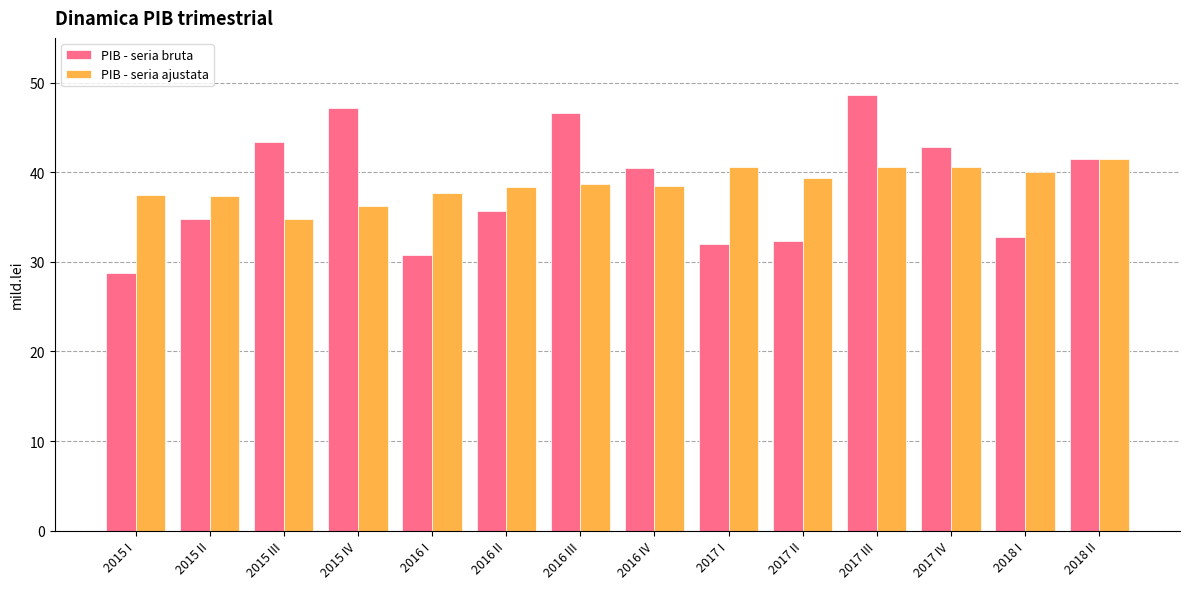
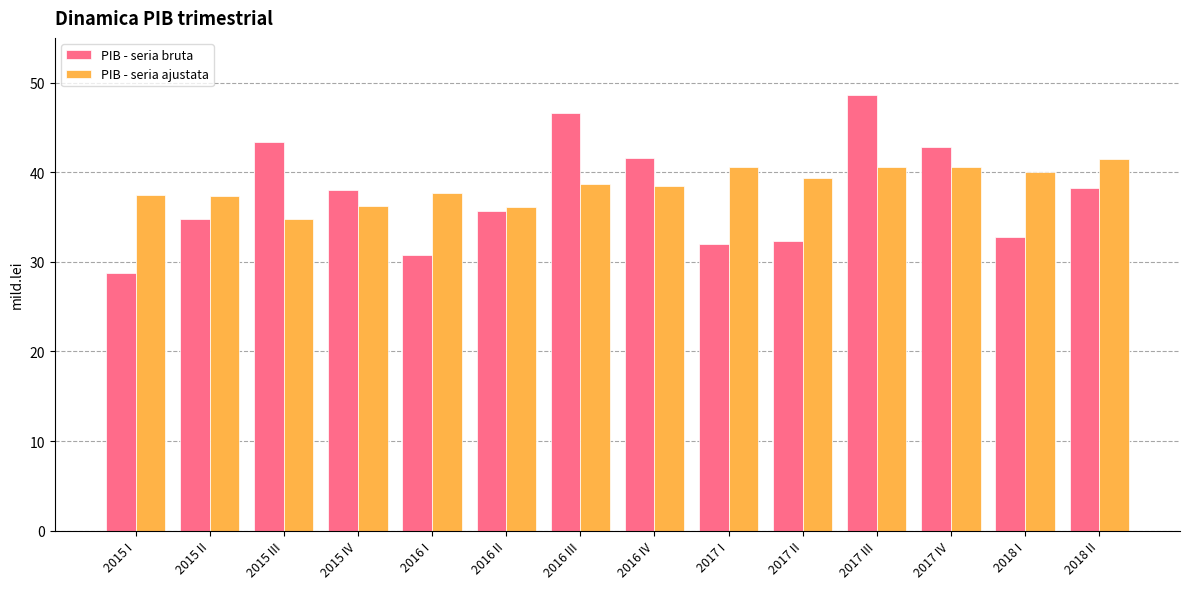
  {
    "PIB - seria bruta": {
      "2015 I": 29,
      "2015 II": 35,
      "2015 III": 43,
-     "2015 IV": 47,
+     "2015 IV": 38,
      "2016 I": 31,
      "2016 II": 36,
      "2016 III": 47,
-     "2016 IV": 40,
+     "2016 IV": 42,
      "2017 I": 32,
      "2017 II": 32,
      "2017 III": 49,
      "2017 IV": 43,
      "2018 I": 33,
-     "2018 II": 41
+     "2018 II": 38
    },
    "PIB - seria ajustata": {
      "2015 I": 37,
      "2015 II": 37,
      "2015 III": 35,
      "2015 IV": 36,
      "2016 I": 38,
-     "2016 II": 38,
+     "2016 II": 36,
      "2016 III": 39,
      "2016 IV": 38,
      "2017 I": 41,
      "2017 II": 39,
      "2017 III": 41,
      "2017 IV": 41,
      "2018 I": 40,
      "2018 II": 41
    }
  }
